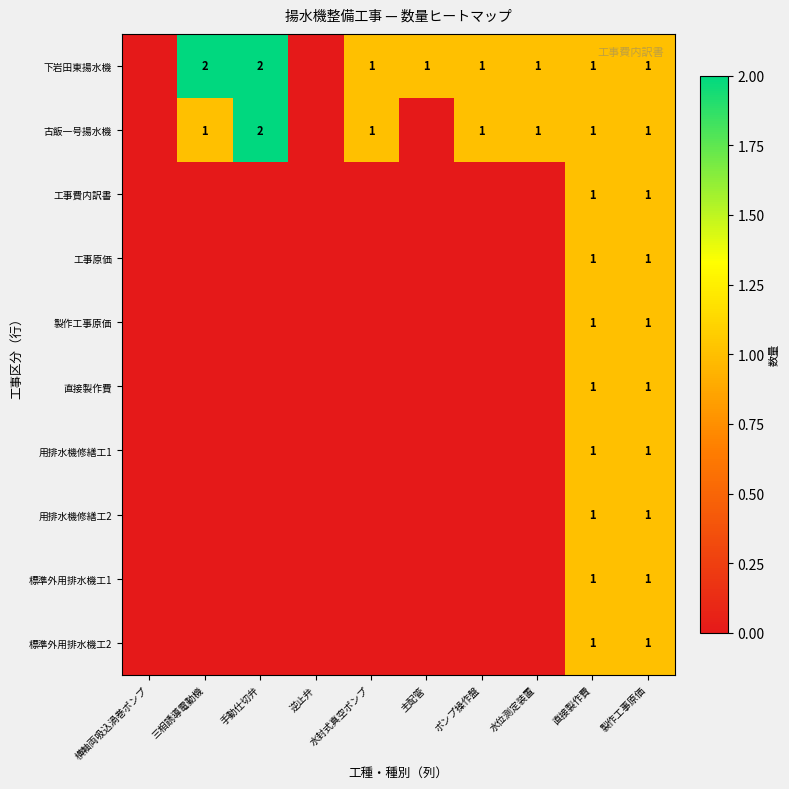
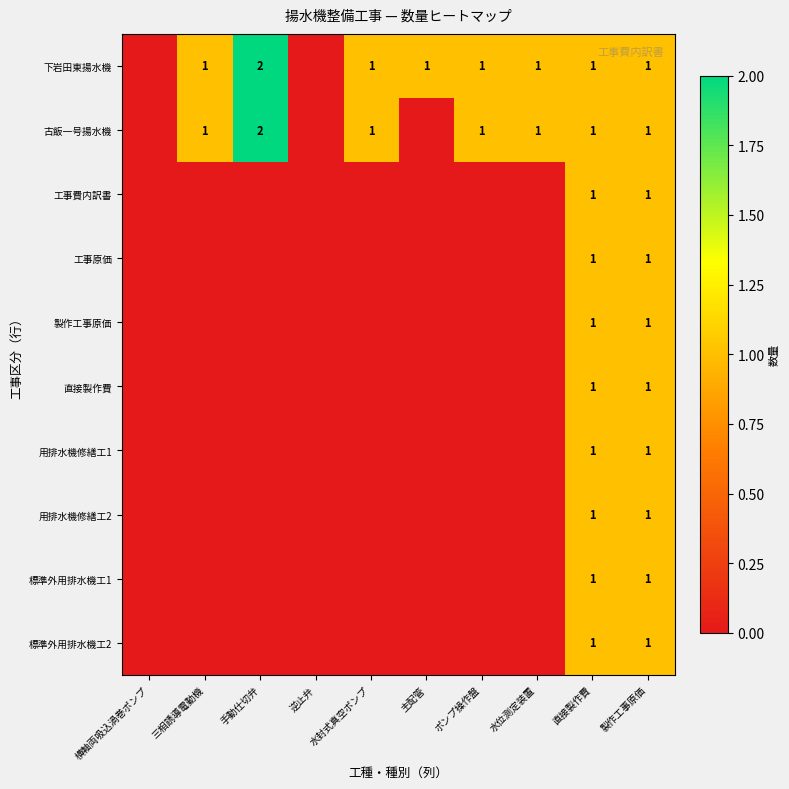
  {
    "下岩田東揚水機": {
-     "三相誘導電動機": 2,
+     "三相誘導電動機": 1,
      "手動仕切弁": 2,
      "水封式真空ポンプ": 1,
      "主配管": 1,
      "ポンプ操作盤": 1,
      "水位測定装置": 1,
      "直接製作費": 1
    },
    "古飯一号揚水機": {
      "三相誘導電動機": 1,
      "手動仕切弁": 2,
      "水封式真空ポンプ": 1,
      "ポンプ操作盤": 1,
      "水位測定装置": 1,
      "直接製作費": 1,
      "製作工事原価": 1
    },
    "工事費内訳書": {
      "直接製作費": 1,
      "製作工事原価": 1
    },
    "工事原価": {
      "直接製作費": 1,
      "製作工事原価": 1
    },
    "製作工事原価": {
      "直接製作費": 1,
      "製作工事原価": 1
    },
    "直接製作費": {
      "直接製作費": 1,
      "製作工事原価": 1
    },
    "用排水機修繕工1": {
      "直接製作費": 1,
      "製作工事原価": 1
    },
    "用排水機修繕工2": {
      "直接製作費": 1,
      "製作工事原価": 1
    },
    "標準外用排水機工1": {
      "直接製作費": 1,
      "製作工事原価": 1
    },
    "標準外用排水機工2": {
      "直接製作費": 1,
      "製作工事原価": 1
    }
  }
